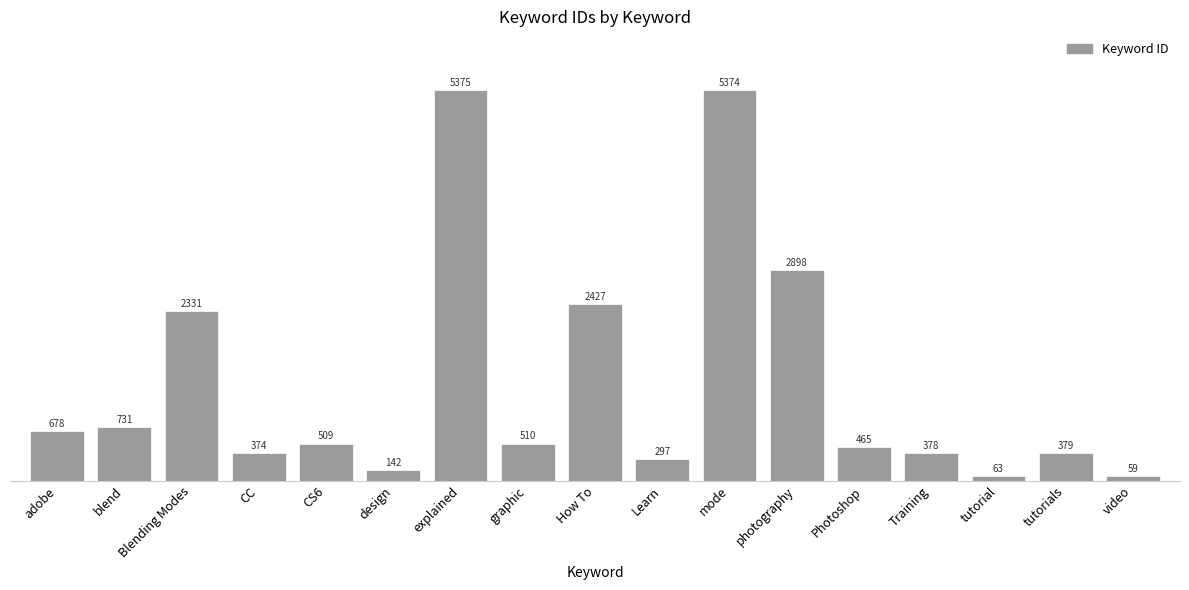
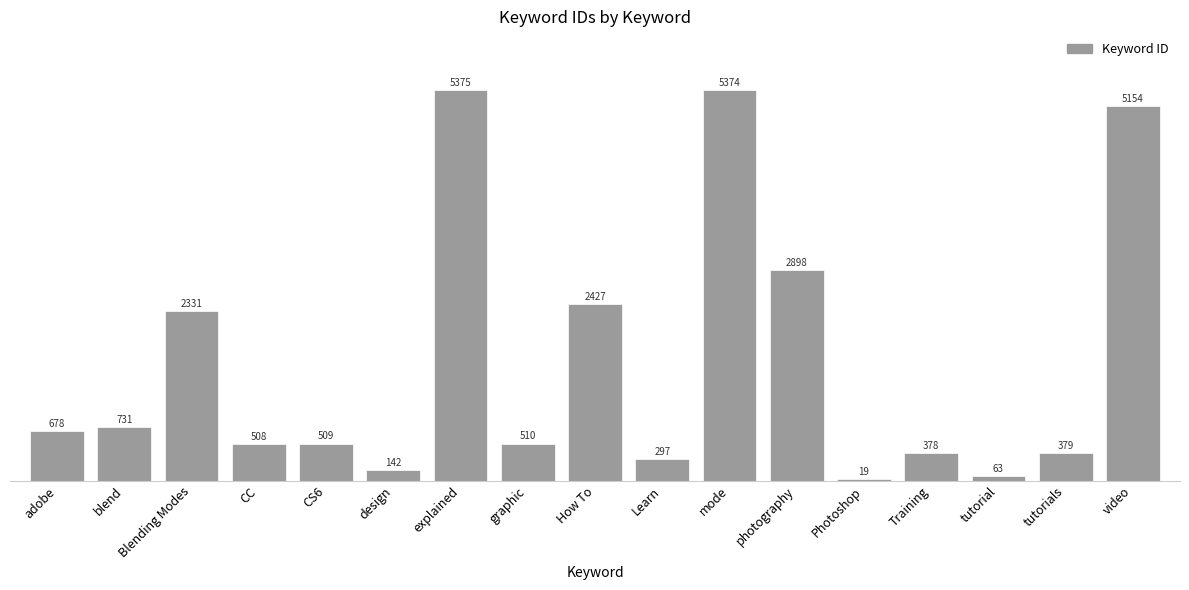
  {
    "adobe": 678,
    "blend": 731,
    "Blending Modes": 2331,
-   "CC": 374,
+   "CC": 508,
    "CS6": 509,
    "design": 142,
    "explained": 5375,
    "graphic": 510,
    "How To": 2427,
    "Learn": 297,
    "mode": 5374,
    "photography": 2898,
-   "Photoshop": 465,
+   "Photoshop": 19,
    "Training": 378,
    "tutorial": 63,
    "tutorials": 379,
-   "video": 59
+   "video": 5154
  }
